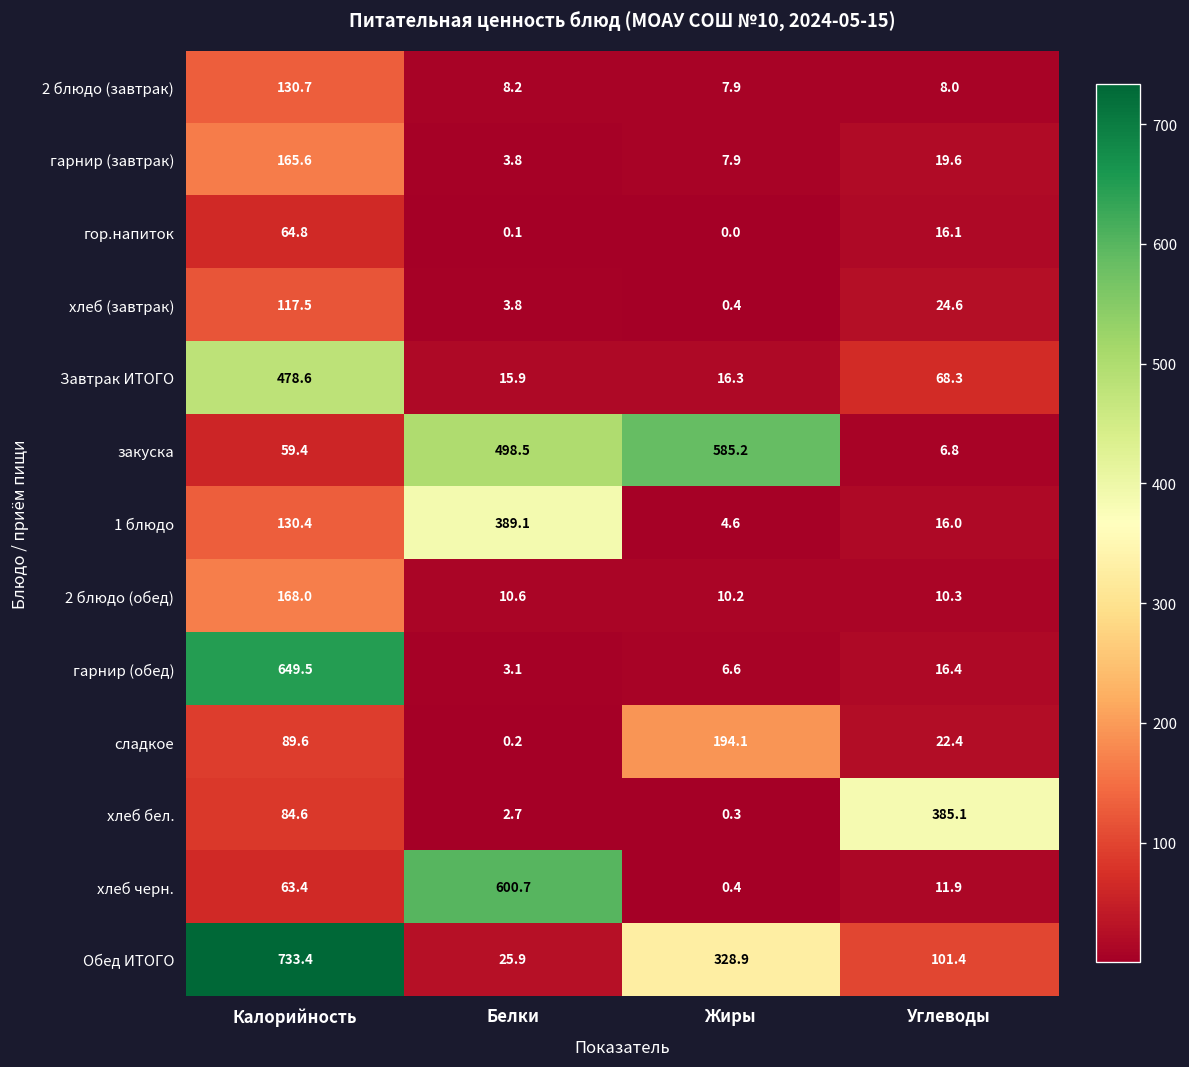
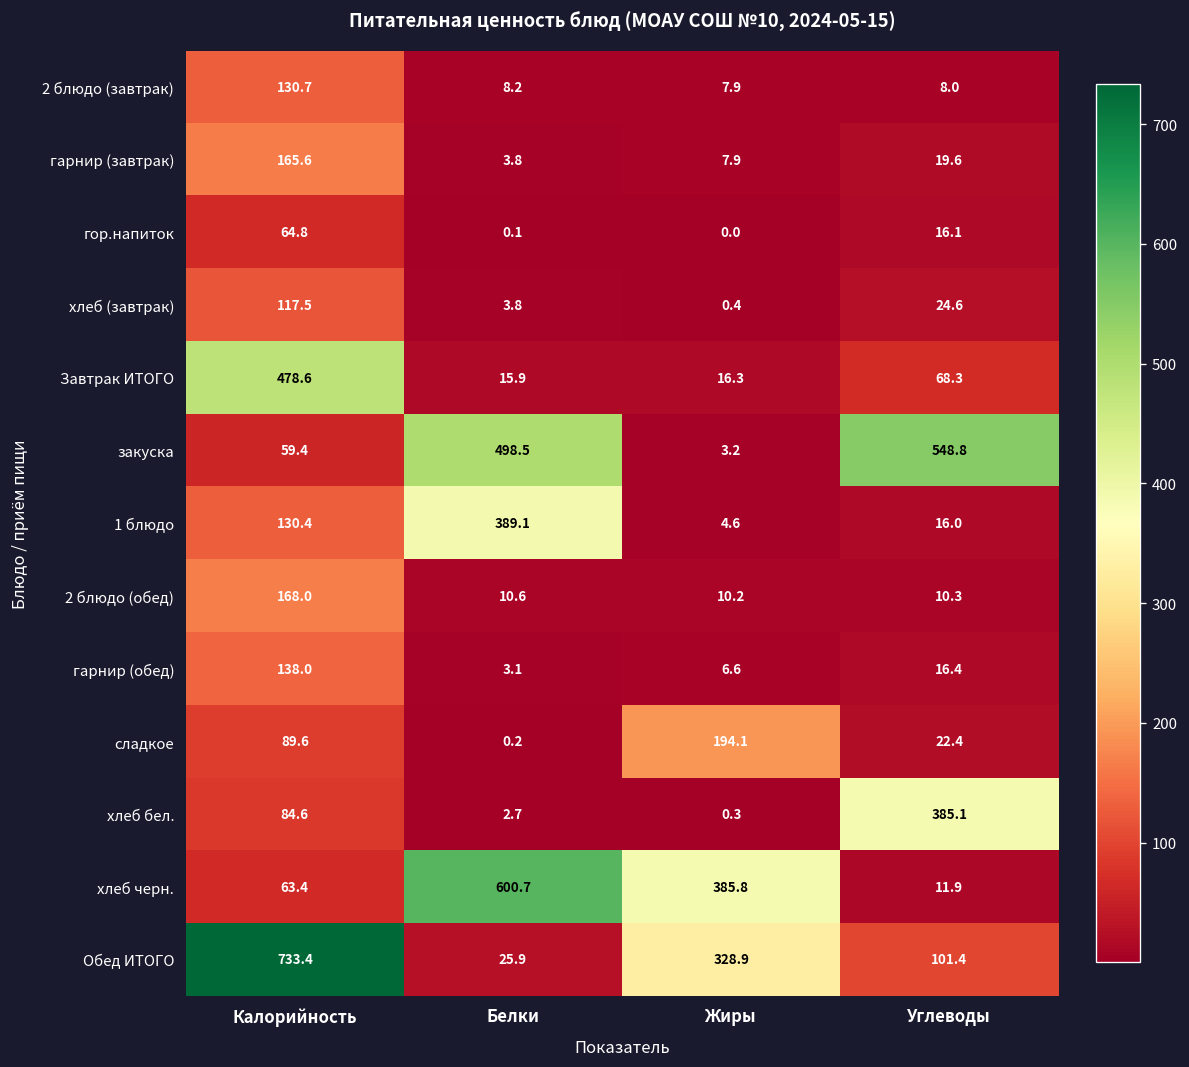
  {
    "2 блюдо (завтрак)": {
      "Калорийность": 130.7,
      "Белки": 8.2,
      "Жиры": 7.9,
      "Углеводы": 8.0
    },
    "гарнир (завтрак)": {
      "Калорийность": 165.6,
      "Белки": 3.8,
      "Жиры": 7.9,
      "Углеводы": 19.6
    },
    "гор.напиток": {
      "Калорийность": 64.8,
      "Белки": 0.1,
      "Жиры": 0.0,
      "Углеводы": 16.1
    },
    "хлеб (завтрак)": {
      "Калорийность": 117.5,
      "Белки": 3.8,
      "Жиры": 0.4,
      "Углеводы": 24.6
    },
    "Завтрак ИТОГО": {
      "Калорийность": 478.6,
      "Белки": 15.9,
      "Жиры": 16.3,
      "Углеводы": 68.3
    },
    "закуска": {
      "Калорийность": 59.4,
      "Белки": 498.5,
-     "Жиры": 585.2,
-     "Углеводы": 6.8
+     "Жиры": 3.2,
+     "Углеводы": 548.8
    },
    "1 блюдо": {
      "Калорийность": 130.4,
      "Белки": 389.1,
      "Жиры": 4.6,
      "Углеводы": 16.0
    },
    "2 блюдо (обед)": {
      "Калорийность": 168.0,
      "Белки": 10.6,
      "Жиры": 10.2,
      "Углеводы": 10.3
    },
    "гарнир (обед)": {
-     "Калорийность": 649.5,
+     "Калорийность": 138.0,
      "Белки": 3.1,
      "Жиры": 6.6,
      "Углеводы": 16.4
    },
    "сладкое": {
      "Калорийность": 89.6,
      "Белки": 0.2,
      "Жиры": 194.1,
      "Углеводы": 22.4
    },
    "хлеб бел.": {
      "Калорийность": 84.6,
      "Белки": 2.7,
      "Жиры": 0.3,
      "Углеводы": 385.1
    },
    "хлеб черн.": {
      "Калорийность": 63.4,
      "Белки": 600.7,
-     "Жиры": 0.4,
+     "Жиры": 385.8,
      "Углеводы": 11.9
    },
    "Обед ИТОГО": {
      "Калорийность": 733.4,
      "Белки": 25.9,
      "Жиры": 328.9,
      "Углеводы": 101.4
    }
  }
